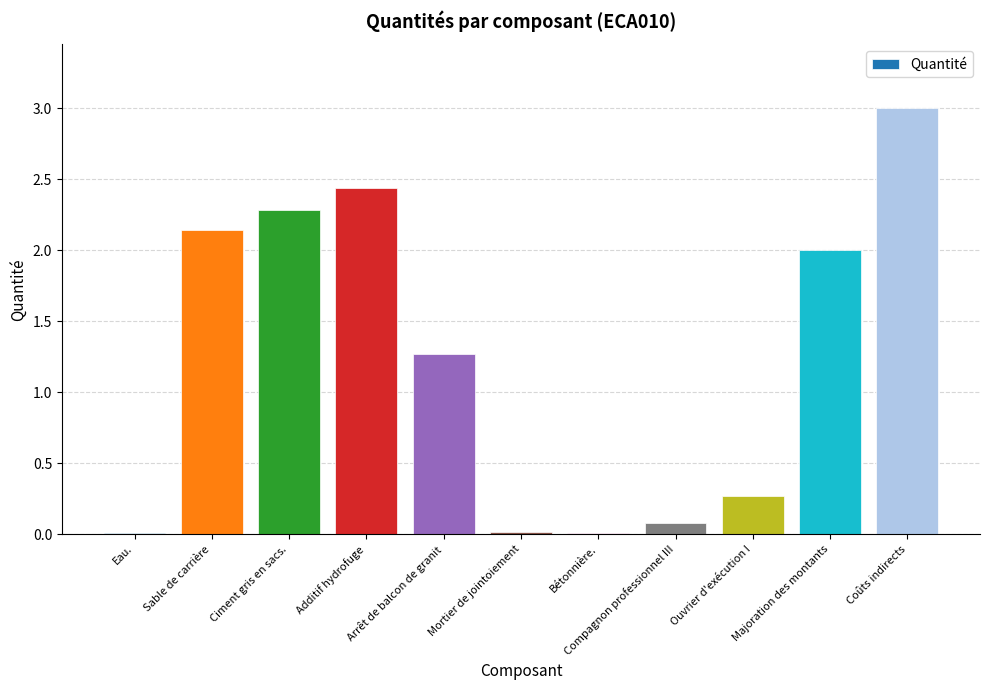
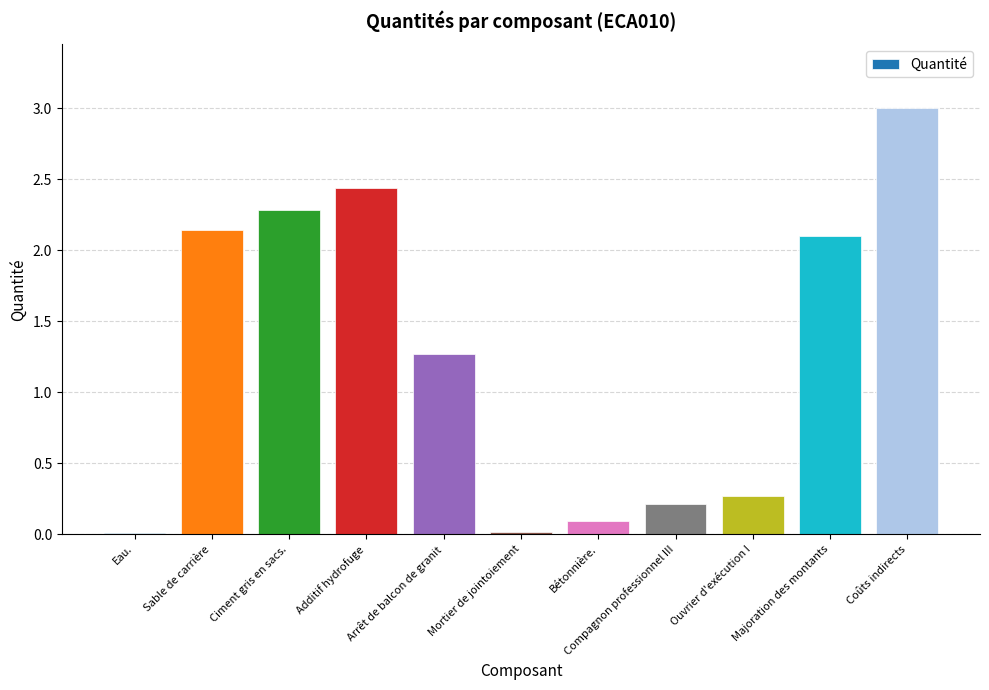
  {
    "Sable de carrière": 2.14,
    "Ciment gris en sacs.": 2.28,
    "Additif hydrofuge": 2.44,
    "Arrêt de balcon de granit": 1.27,
    "Mortier de jointoiement": 0.02,
-   "Bétonnière.": 0.01,
-   "Compagnon professionnel III": 0.08,
+   "Bétonnière.": 0.10,
+   "Compagnon professionnel III": 0.21,
    "Ouvrier d'exécution I": 0.27,
-   "Majoration des montants": 2.0,
+   "Majoration des montants": 2.1,
    "Coûts indirects": 3.00
  }
